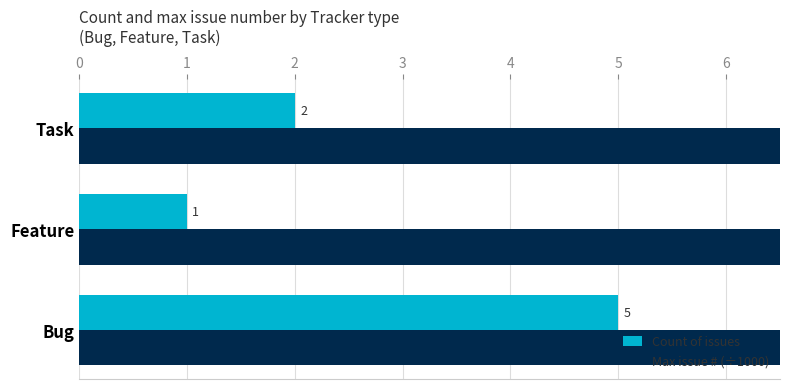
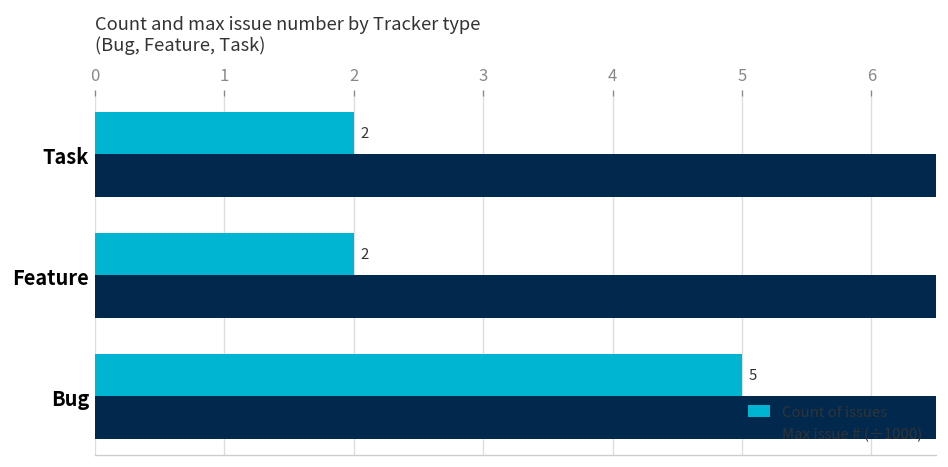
  {
    "Count of issues": {
      "Task": 2,
-     "Feature": 1,
+     "Feature": 2,
      "Bug": 5
    }
  }
